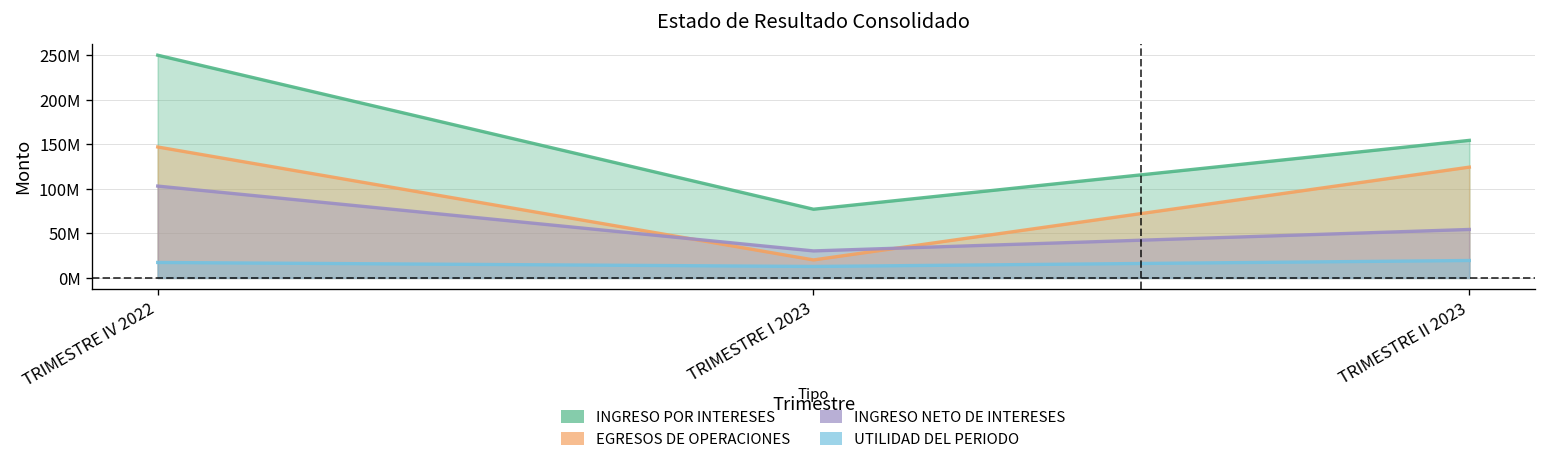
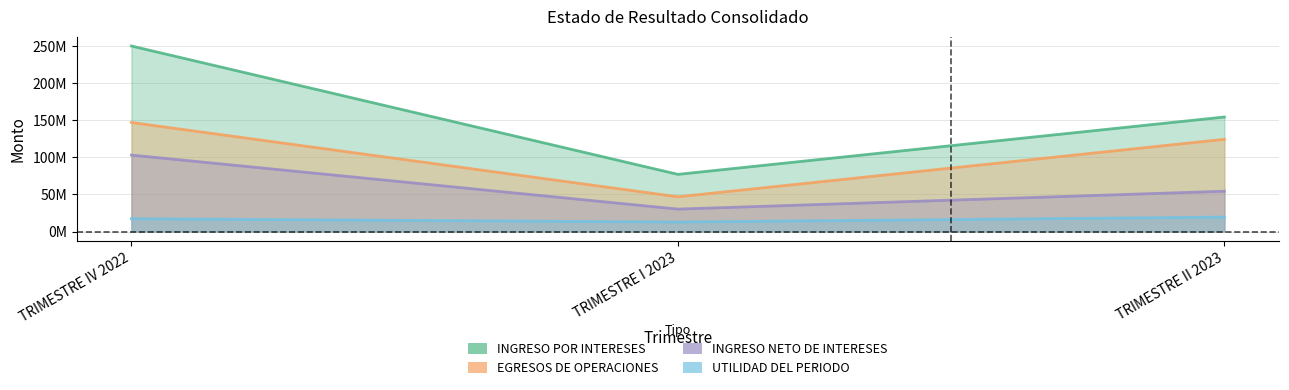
  {
    "EGRESOS DE OPERACIONES": {
      "TRIMESTRE IV 2022": 150000000,
-     "TRIMESTRE I 2023": 20000000,
+     "TRIMESTRE I 2023": 50000000,
      "TRIMESTRE II 2023": 120000000
    }
  }
